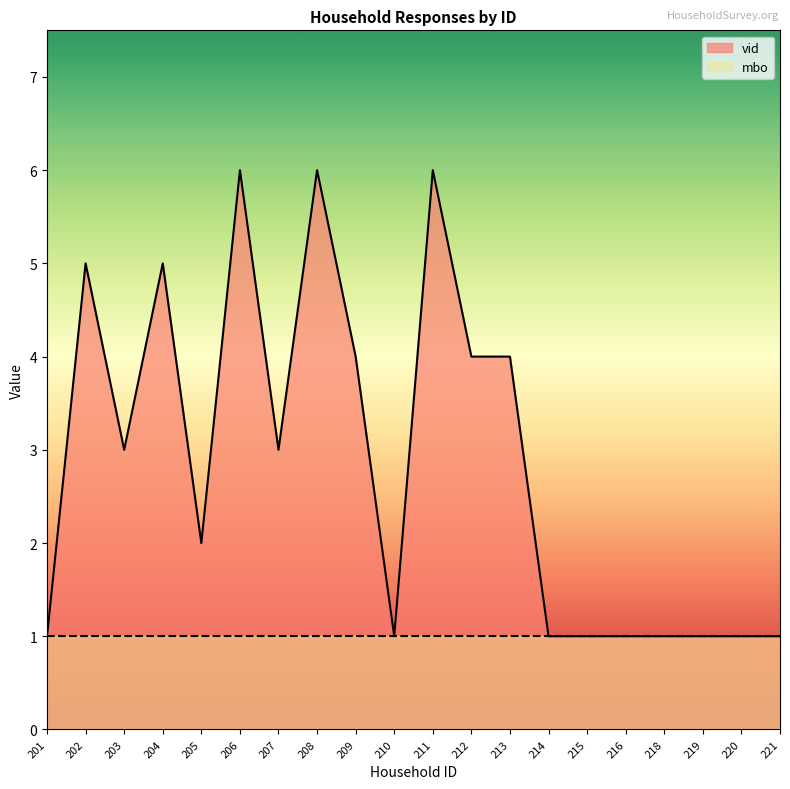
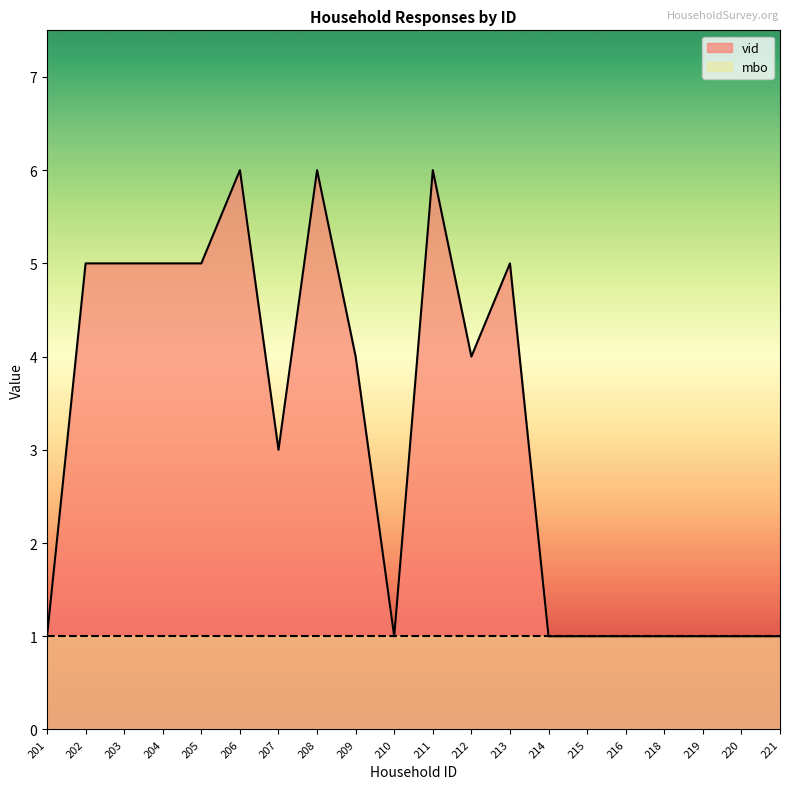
  {
    "vid": {
      "202": 5,
-     "203": 3,
+     "203": 5,
      "204": 5,
-     "205": 2,
+     "205": 5,
      "206": 6,
      "207": 3,
      "208": 6,
      "209": 4,
      "211": 6,
      "212": 4,
-     "213": 4
+     "213": 5
    },
    "mbo": {
      "202": 1,
      "203": 1,
      "204": 1,
      "205": 1,
      "206": 1,
      "207": 1,
      "208": 1,
      "209": 1,
      "211": 1,
      "212": 1,
      "213": 1
    }
  }
